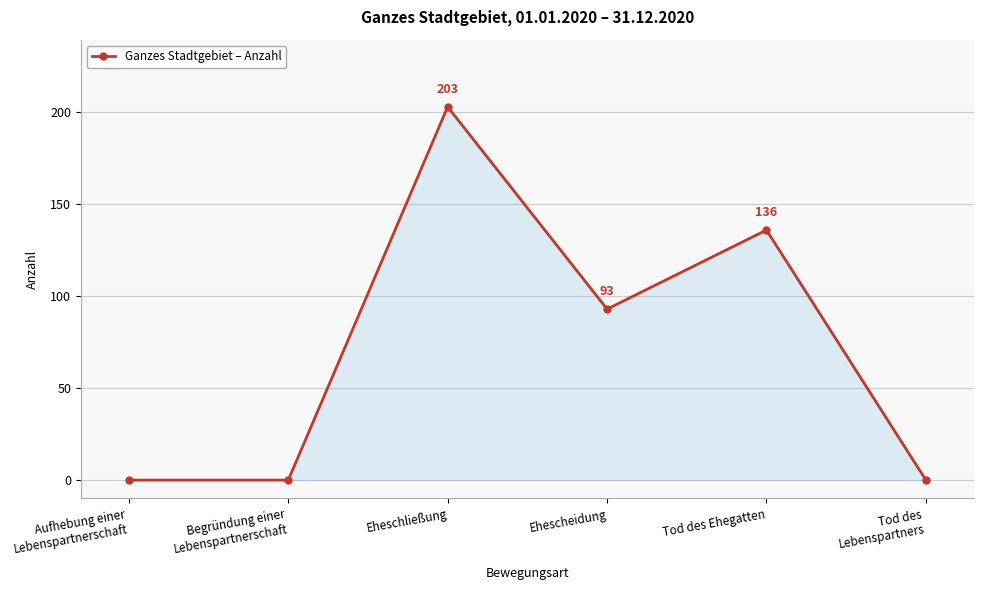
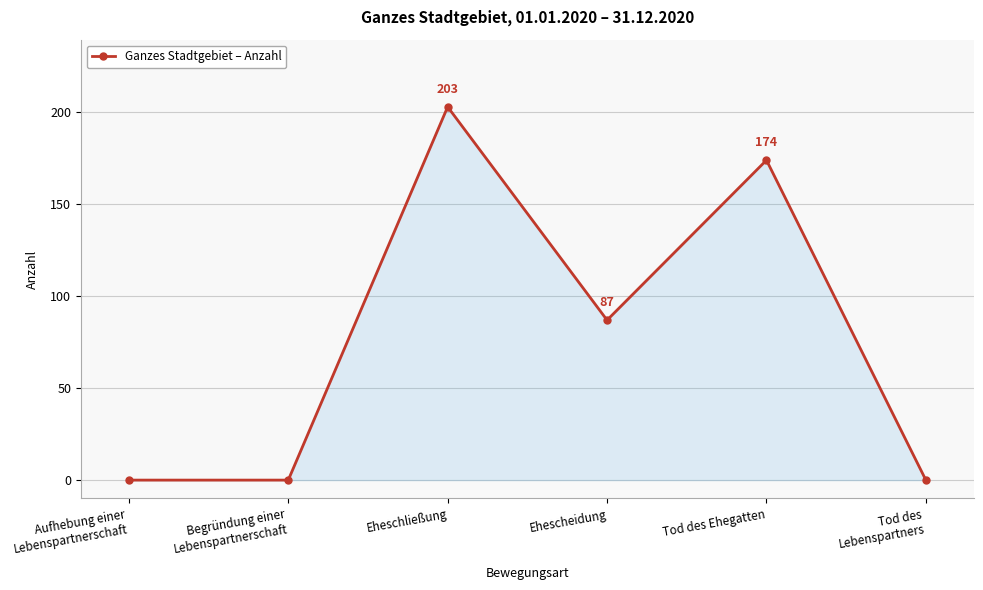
  {
    "Eheschließung": 203,
-   "Ehescheidung": 93,
-   "Tod des Ehegatten": 136
+   "Ehescheidung": 87,
+   "Tod des Ehegatten": 174
  }
